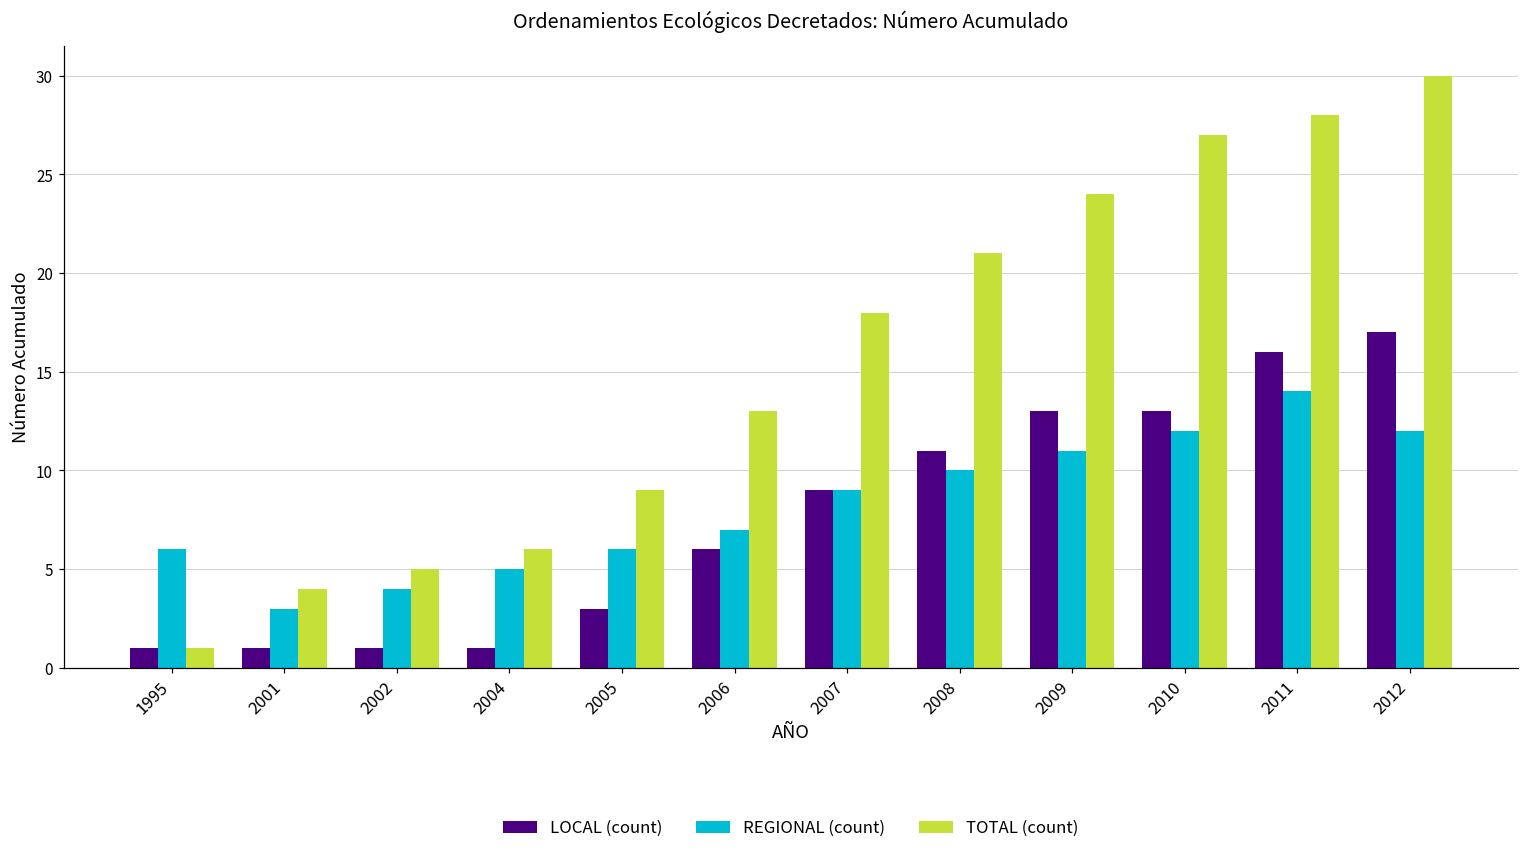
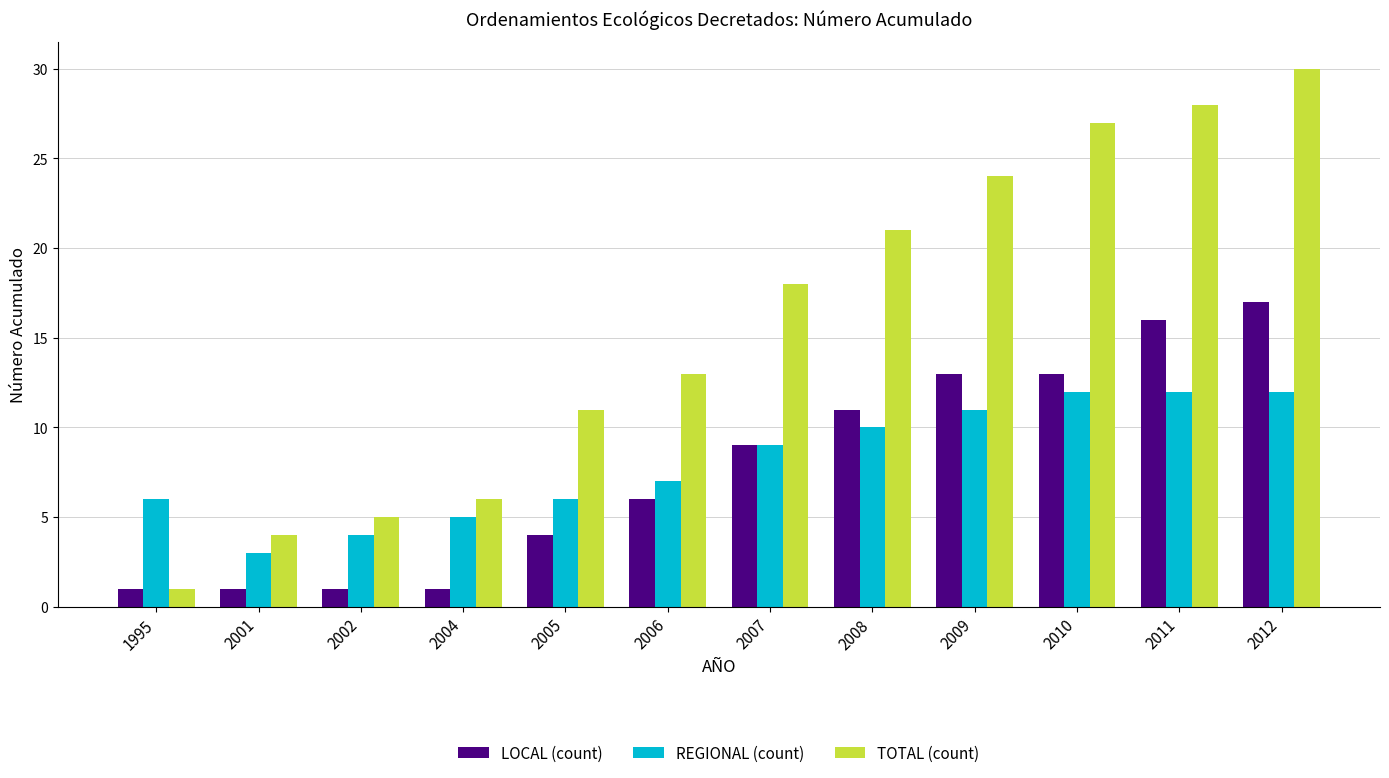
  {
    "LOCAL (count)": {
      "1995": 1,
      "2001": 1,
      "2002": 1,
      "2004": 1,
-     "2005": 3,
+     "2005": 4,
      "2006": 6,
      "2007": 9,
      "2008": 11,
      "2009": 13,
      "2010": 13,
      "2011": 16,
      "2012": 17
    },
    "REGIONAL (count)": {
      "1995": 6,
      "2001": 3,
      "2002": 4,
      "2004": 5,
      "2005": 6,
      "2006": 7,
      "2007": 9,
      "2008": 10,
      "2009": 11,
      "2010": 12,
-     "2011": 14,
+     "2011": 12,
      "2012": 12
    },
    "TOTAL (count)": {
      "1995": 1,
      "2001": 4,
      "2002": 5,
      "2004": 6,
-     "2005": 9,
+     "2005": 11,
      "2006": 13,
      "2007": 18,
      "2008": 21,
      "2009": 24,
      "2010": 27,
      "2011": 28,
      "2012": 30
    }
  }
